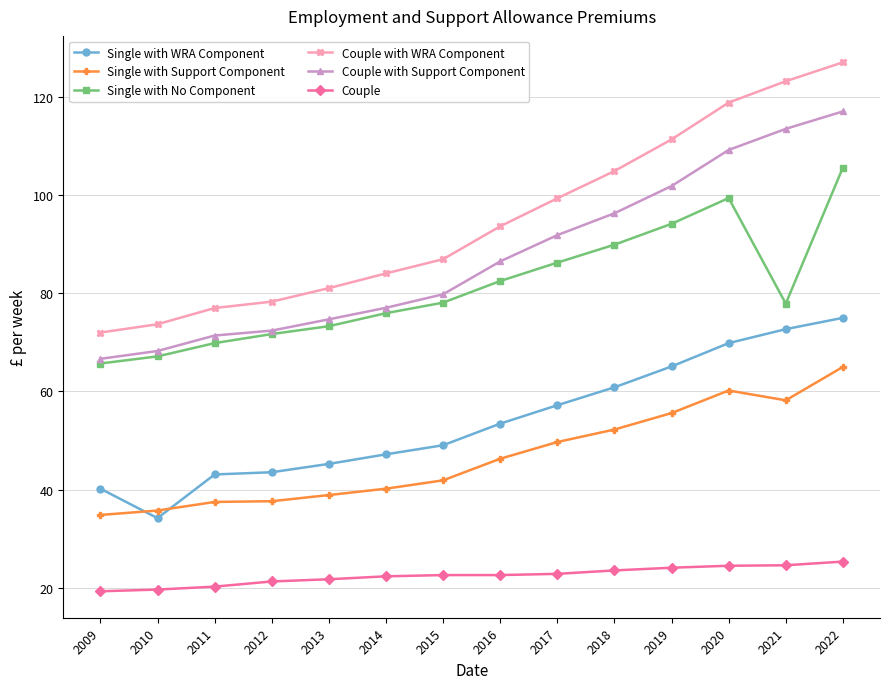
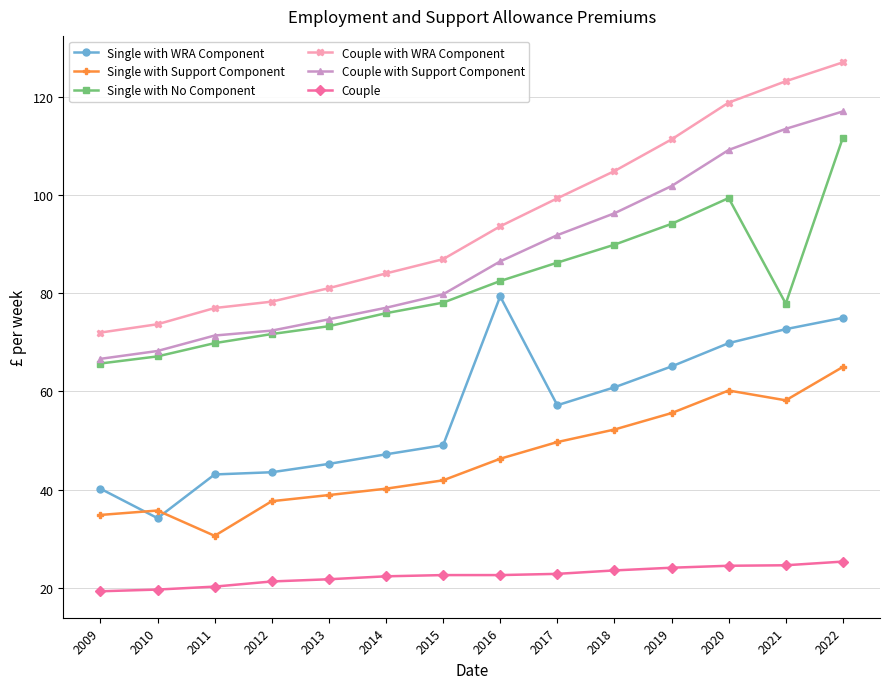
  {
    "Single with WRA Component": {
      "2009": 40,
      "2010": 34,
      "2011": 43,
      "2012": 44,
      "2013": 45,
      "2014": 47,
      "2015": 49,
-     "2016": 53,
+     "2016": 79,
      "2017": 57,
      "2018": 61,
      "2019": 65,
      "2020": 70,
      "2021": 73,
      "2022": 75
    },
    "Single with Support Component": {
      "2009": 35,
      "2010": 36,
-     "2011": 38,
+     "2011": 31,
      "2012": 38,
      "2013": 39,
      "2014": 40,
      "2015": 42,
      "2016": 46,
      "2017": 50,
      "2018": 52,
      "2019": 56,
      "2020": 60,
      "2021": 58,
      "2022": 65
    },
    "Single with No Component": {
      "2009": 66,
      "2010": 67,
      "2011": 70,
      "2012": 72,
      "2013": 73,
      "2014": 76,
      "2015": 78,
      "2016": 83,
      "2017": 86,
      "2018": 90,
      "2019": 94,
      "2020": 99,
      "2021": 78,
-     "2022": 106
+     "2022": 112
    }
  }
